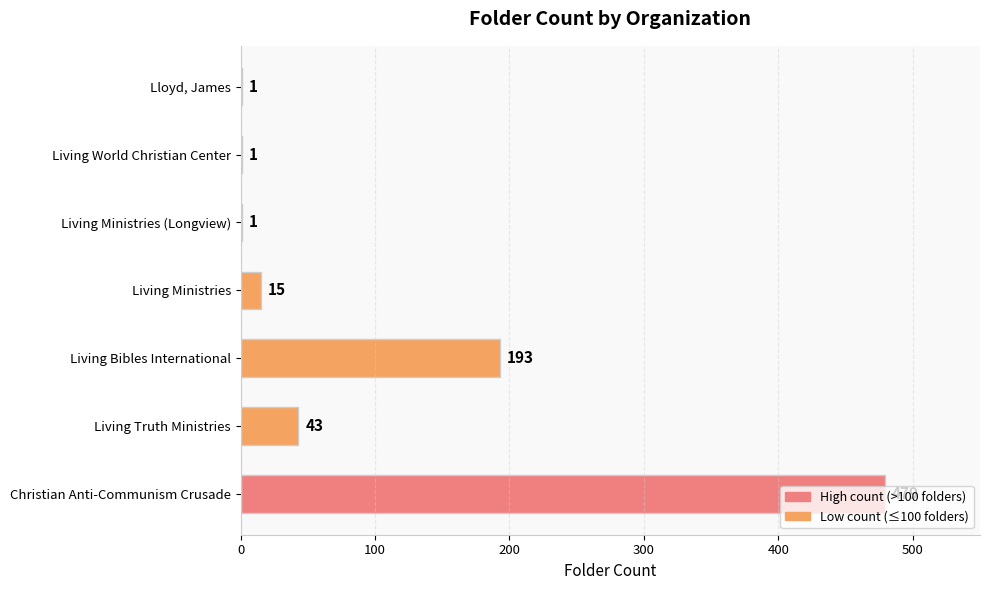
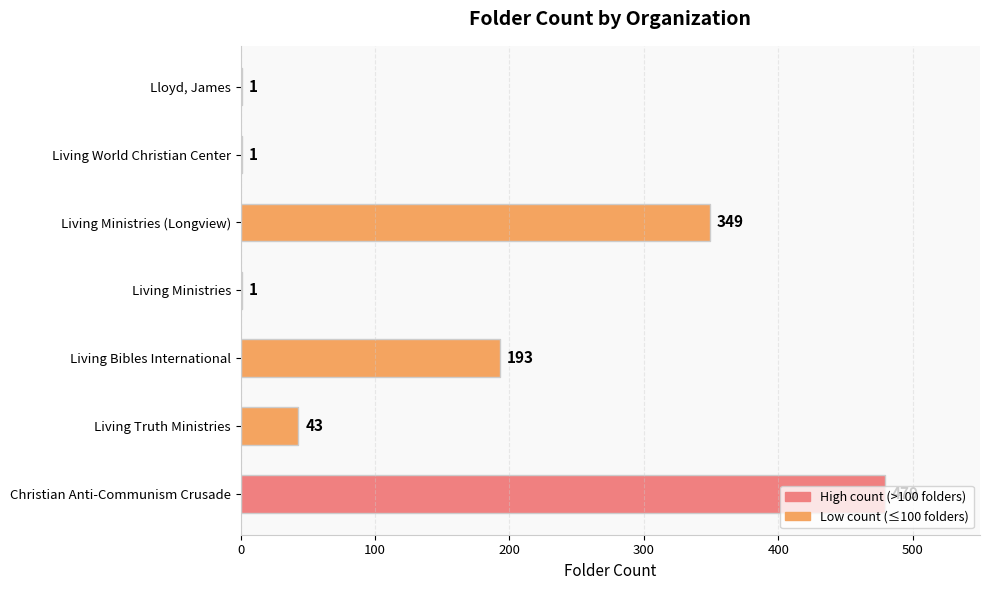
  {
    "Lloyd, James": 1,
    "Living World Christian Center": 1,
-   "Living Ministries (Longview)": 1,
-   "Living Ministries": 15,
+   "Living Ministries (Longview)": 349,
+   "Living Ministries": 1,
    "Living Bibles International": 193,
    "Living Truth Ministries": 43
  }
